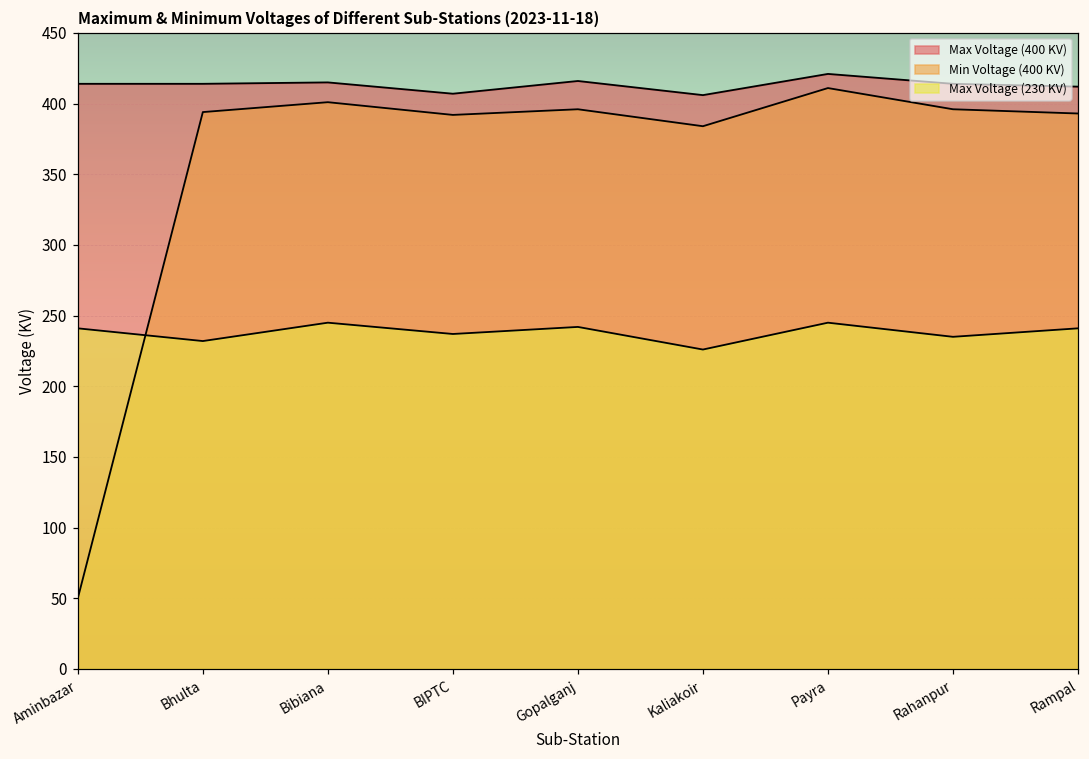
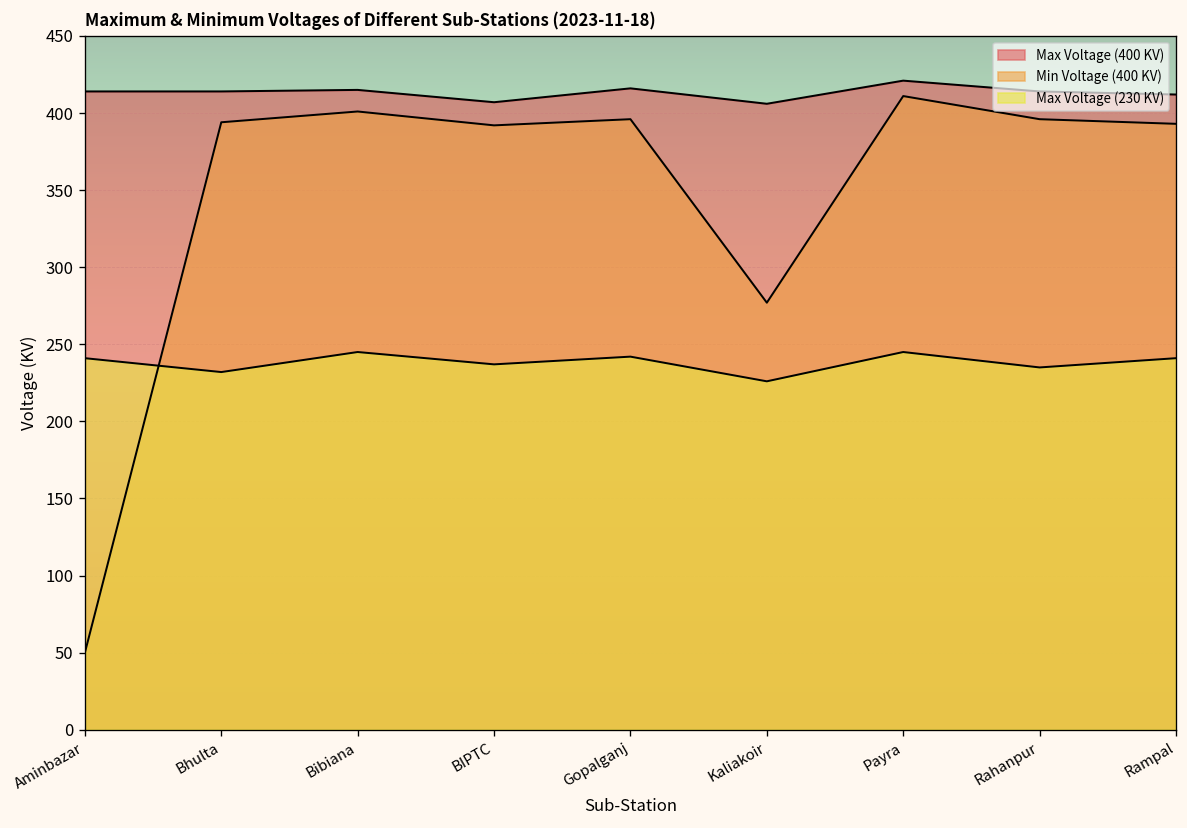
  {
    "Max Voltage (400 KV)": {
      "Aminbazar": 414,
      "Bhulta": 414,
      "Bibiana": 415,
      "BIPTC": 407,
      "Gopalganj": 416,
      "Kaliakoir": 406,
      "Payra": 421,
      "Rampal": 412
    },
    "Min Voltage (400 KV)": {
      "Aminbazar": 50,
      "Bhulta": 394,
      "Bibiana": 401,
      "BIPTC": 392,
      "Gopalganj": 396,
-     "Kaliakoir": 384,
+     "Kaliakoir": 277,
      "Payra": 411,
      "Rahanpur": 396,
      "Rampal": 393
    },
    "Max Voltage (230 KV)": {
      "Aminbazar": 241,
      "Bhulta": 232,
      "Bibiana": 245,
      "BIPTC": 237,
      "Gopalganj": 242,
      "Kaliakoir": 226,
      "Payra": 245,
      "Rahanpur": 235,
      "Rampal": 241
    }
  }
